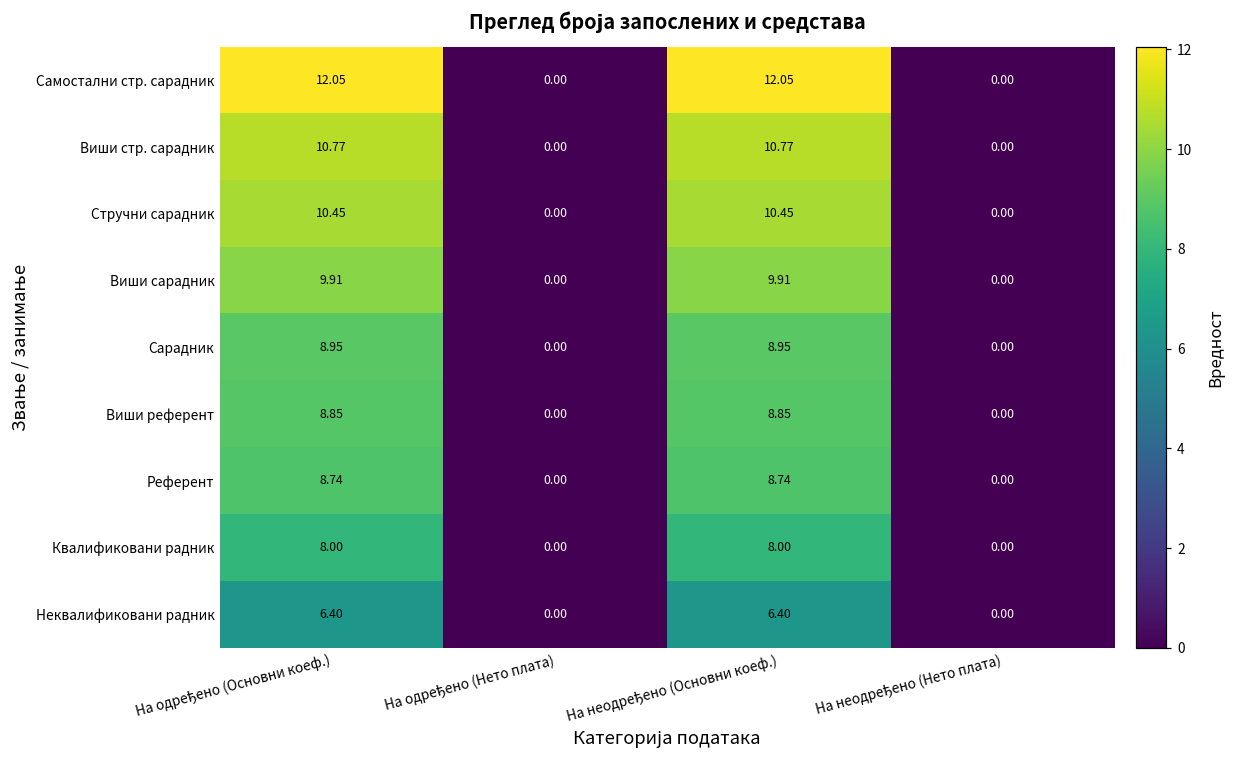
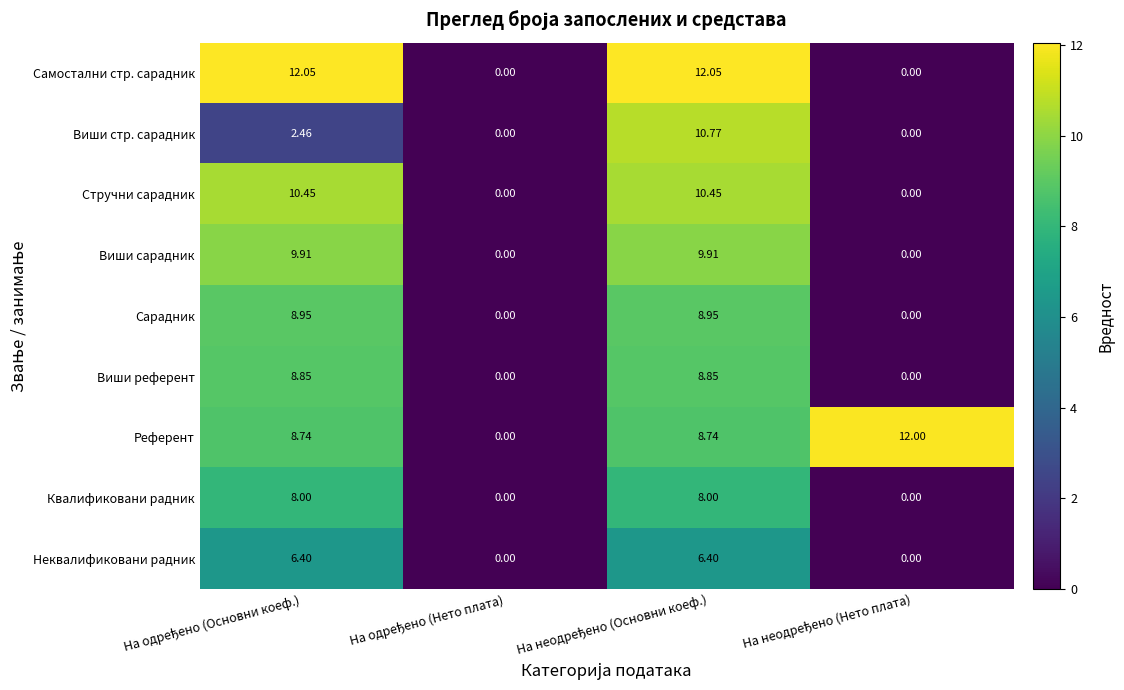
  {
    "Самостални стр. сарадник": {
      "На одређено (Основни коеф.)": 12.05,
      "На одређено (Нето плата)": 0.00,
      "На неодређено (Основни коеф.)": 12.05,
      "На неодређено (Нето плата)": 0.00
    },
    "Виши стр. сарадник": {
-     "На одређено (Основни коеф.)": 10.77,
+     "На одређено (Основни коеф.)": 2.46,
      "На одређено (Нето плата)": 0.00,
      "На неодређено (Основни коеф.)": 10.77,
      "На неодређено (Нето плата)": 0.00
    },
    "Стручни сарадник": {
      "На одређено (Основни коеф.)": 10.45,
      "На одређено (Нето плата)": 0.00,
      "На неодређено (Основни коеф.)": 10.45,
      "На неодређено (Нето плата)": 0.00
    },
    "Виши сарадник": {
      "На одређено (Основни коеф.)": 9.91,
      "На одређено (Нето плата)": 0.00,
      "На неодређено (Основни коеф.)": 9.91,
      "На неодређено (Нето плата)": 0.00
    },
    "Сарадник": {
      "На одређено (Основни коеф.)": 8.95,
      "На одређено (Нето плата)": 0.00,
      "На неодређено (Основни коеф.)": 8.95,
      "На неодређено (Нето плата)": 0.00
    },
    "Виши референт": {
      "На одређено (Основни коеф.)": 8.85,
      "На одређено (Нето плата)": 0.00,
      "На неодређено (Основни коеф.)": 8.85,
      "На неодређено (Нето плата)": 0.00
    },
    "Референт": {
      "На одређено (Основни коеф.)": 8.74,
      "На одређено (Нето плата)": 0.00,
      "На неодређено (Основни коеф.)": 8.74,
-     "На неодређено (Нето плата)": 0.00
+     "На неодређено (Нето плата)": 12.00
    },
    "Квалификовани радник": {
      "На одређено (Основни коеф.)": 8.00,
      "На одређено (Нето плата)": 0.00,
      "На неодређено (Основни коеф.)": 8.00,
      "На неодређено (Нето плата)": 0.00
    },
    "Неквалификовани радник": {
      "На одређено (Основни коеф.)": 6.40,
      "На одређено (Нето плата)": 0.00,
      "На неодређено (Основни коеф.)": 6.40,
      "На неодређено (Нето плата)": 0.00
    }
  }
